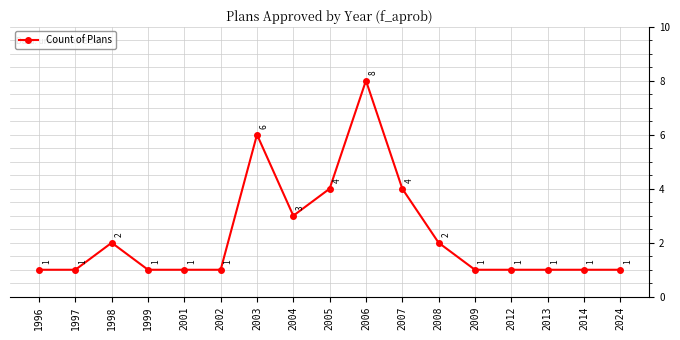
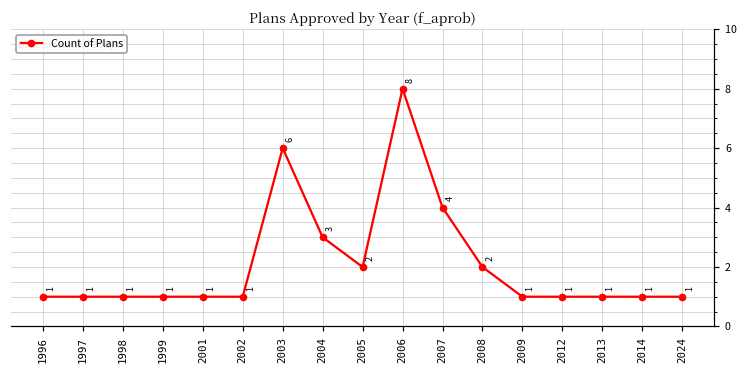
  {
    "1996": 1,
    "1997": 1,
-   "1998": 2,
+   "1998": 1,
    "1999": 1,
    "2001": 1,
    "2002": 1,
    "2003": 6,
    "2004": 3,
-   "2005": 4,
+   "2005": 2,
    "2006": 8,
    "2007": 4,
    "2008": 2,
    "2009": 1,
    "2012": 1,
    "2013": 1,
    "2014": 1,
    "2024": 1
  }
